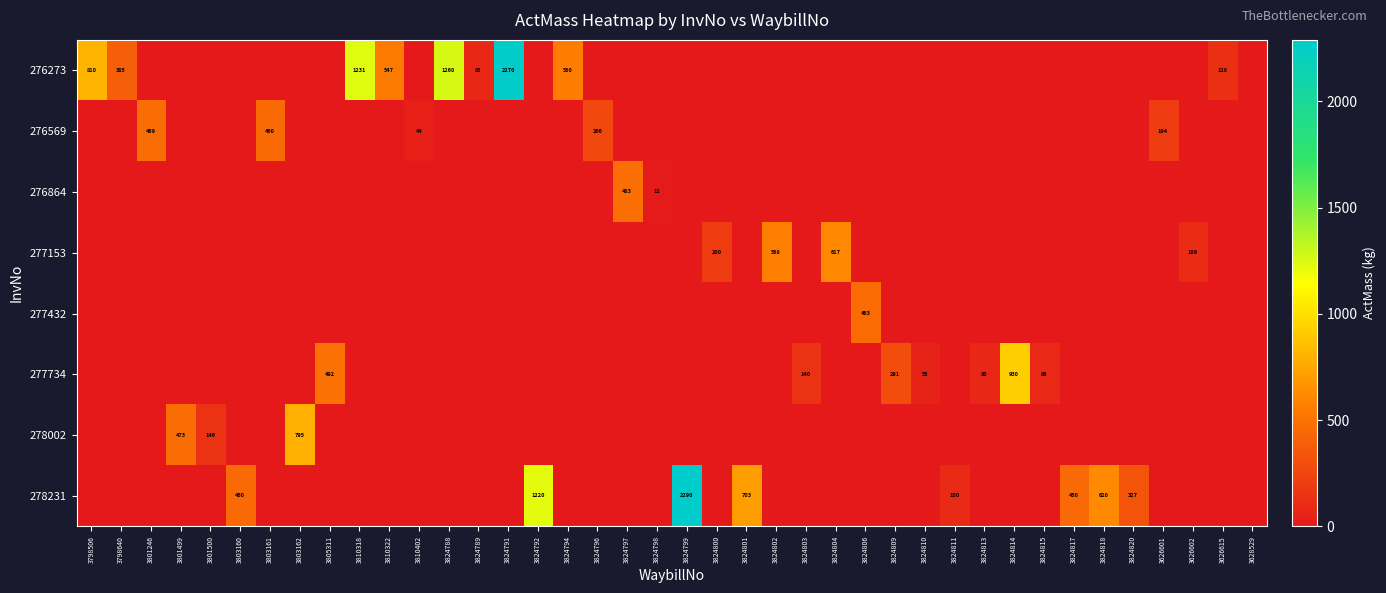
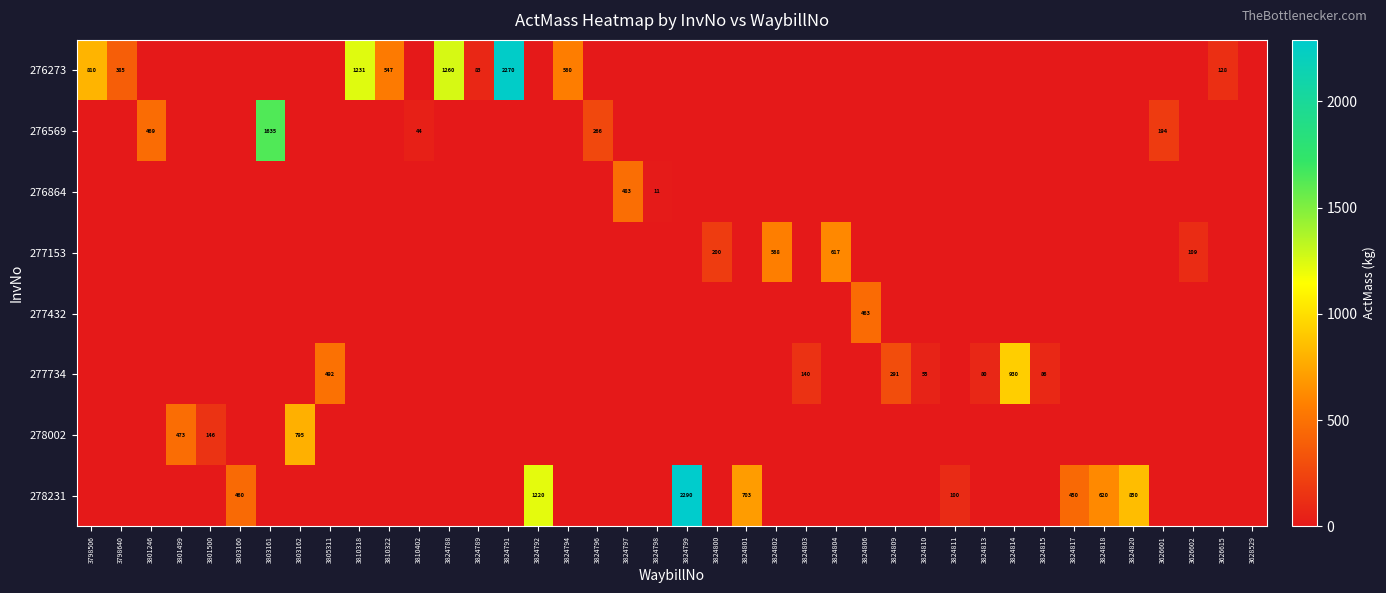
  {
    "276273": {
      "3798506": 810,
      "3798640": 385,
      "3810318": 1231,
      "3810322": 547,
      "3824788": 1260,
      "3824789": 83,
      "3824791": 2270,
      "3824794": 560,
      "3626615": 128
    },
    "276569": {
      "3801246": 469,
-     "3803161": 460,
+     "3803161": 1635,
      "3810402": 44,
      "3824796": 266,
      "3626601": 194
    },
    "276864": {
      "3824797": 483,
      "3824798": 11
    },
    "277153": {
      "3824800": 200,
      "3824802": 568,
      "3824804": 617,
      "3626602": 109
    },
    "277432": {
      "3824806": 463
    },
    "277734": {
      "3805311": 492,
      "3824803": 140,
      "3824809": 291,
      "3824810": 55,
      "3824813": 80,
      "3824814": 930,
      "3824815": 86
    },
    "278002": {
      "3801499": 473,
      "3801500": 146,
      "3803162": 795
    },
    "278231": {
      "3803160": 460,
      "3824792": 1220,
      "3824799": 2290,
      "3824801": 703,
      "3824811": 100,
      "3824817": 450,
      "3824818": 620,
-     "3824820": 327
+     "3824820": 850
    }
  }
